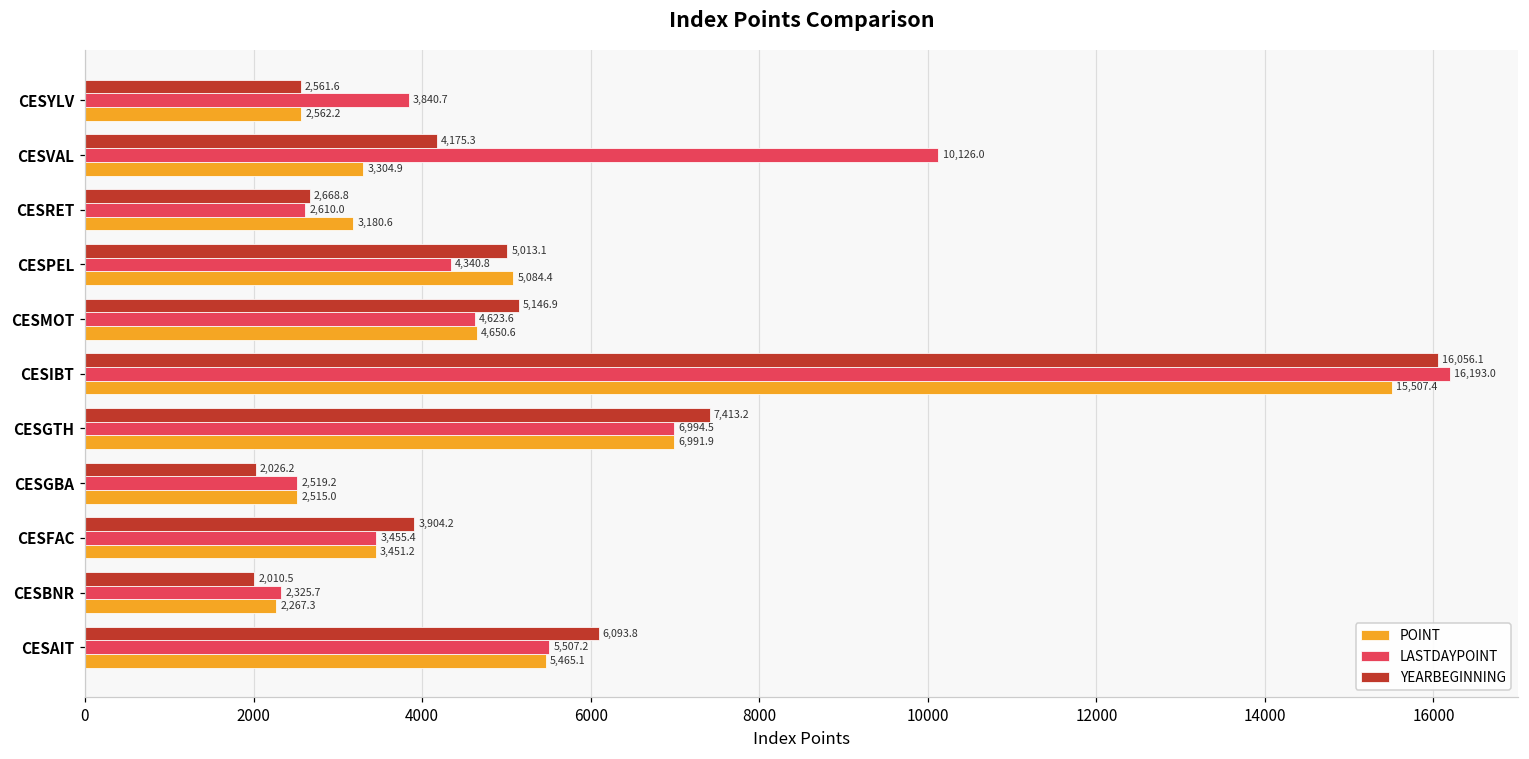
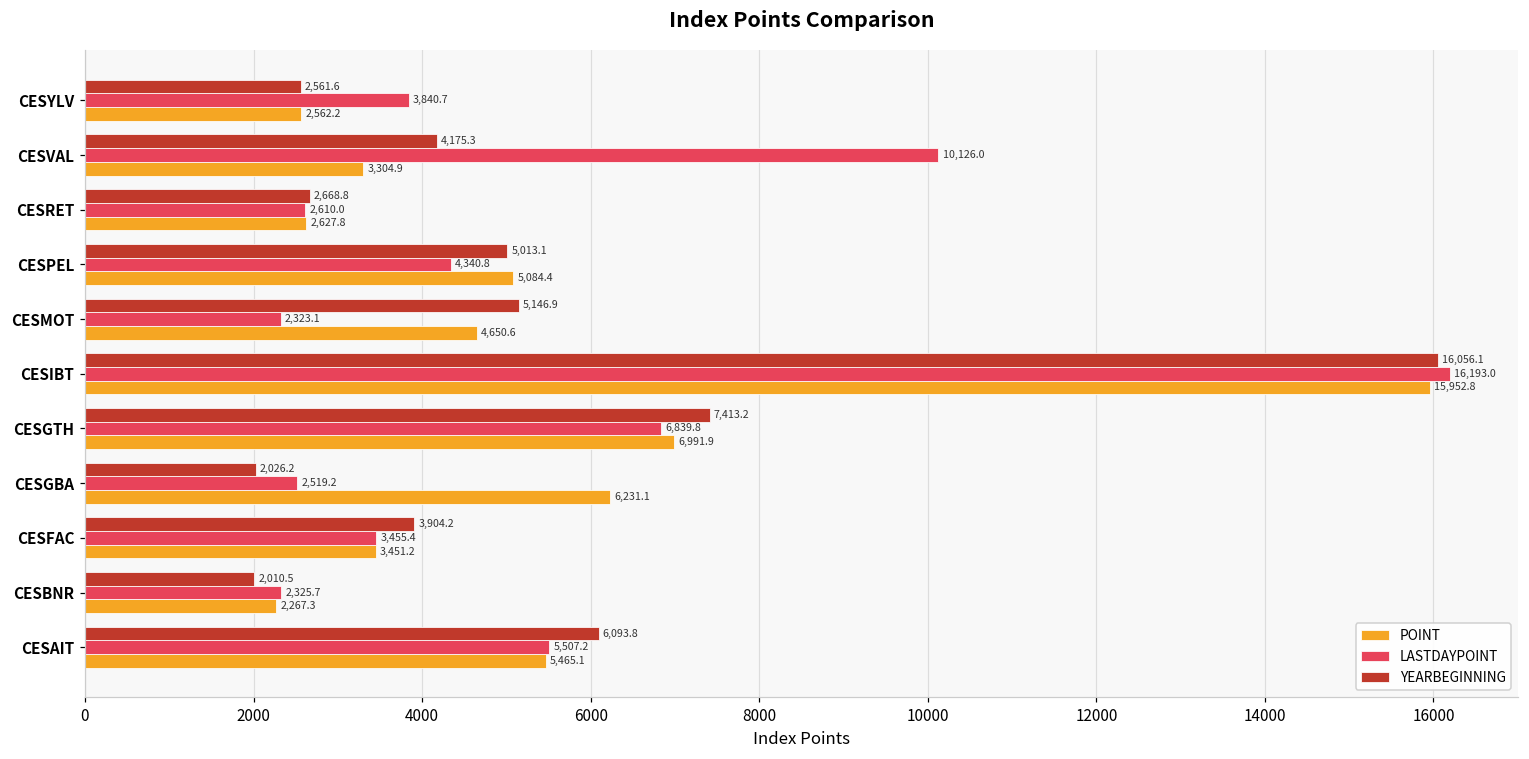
  {
    "POINT": {
      "CESYLV": "2,562.2",
      "CESVAL": "3,304.9",
-     "CESRET": "3,180.6",
+     "CESRET": "2,627.8",
      "CESPEL": "5,084.4",
      "CESMOT": "4,650.6",
-     "CESIBT": "15,507.4",
+     "CESIBT": "15,952.8",
      "CESGTH": "6,991.9",
-     "CESGBA": "2,515.0",
+     "CESGBA": "6,231.1",
      "CESFAC": "3,451.2",
      "CESBNR": "2,267.3",
      "CESAIT": "5,465.1"
    },
    "LASTDAYPOINT": {
      "CESYLV": "3,840.7",
      "CESVAL": "10,126.0",
      "CESRET": "2,610.0",
      "CESPEL": "4,340.8",
-     "CESMOT": "4,623.6",
+     "CESMOT": "2,323.1",
      "CESIBT": "16,193.0",
-     "CESGTH": "6,994.5",
+     "CESGTH": "6,839.8",
      "CESGBA": "2,519.2",
      "CESFAC": "3,455.4",
      "CESBNR": "2,325.7",
      "CESAIT": "5,507.2"
    },
    "YEARBEGINNING": {
      "CESYLV": "2,561.6",
      "CESVAL": "4,175.3",
      "CESRET": "2,668.8",
      "CESPEL": "5,013.1",
      "CESMOT": "5,146.9",
      "CESIBT": "16,056.1",
      "CESGTH": "7,413.2",
      "CESGBA": "2,026.2",
      "CESFAC": "3,904.2",
      "CESBNR": "2,010.5",
      "CESAIT": "6,093.8"
    }
  }
